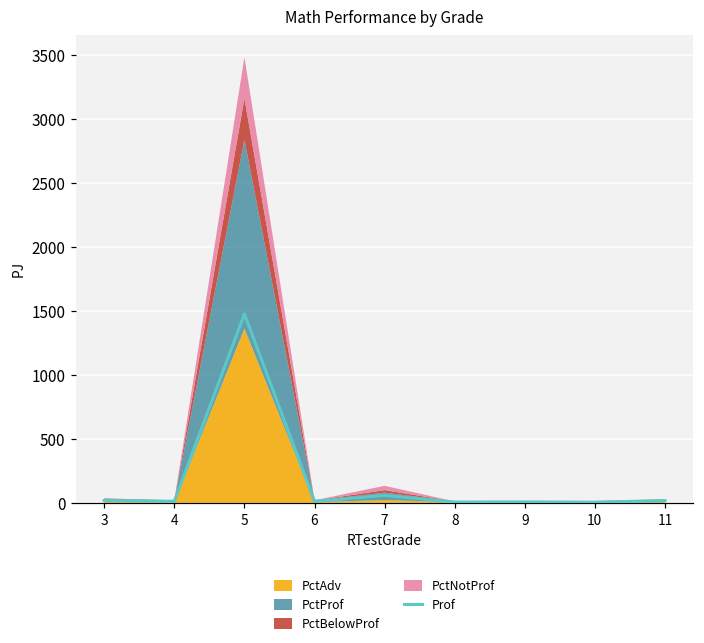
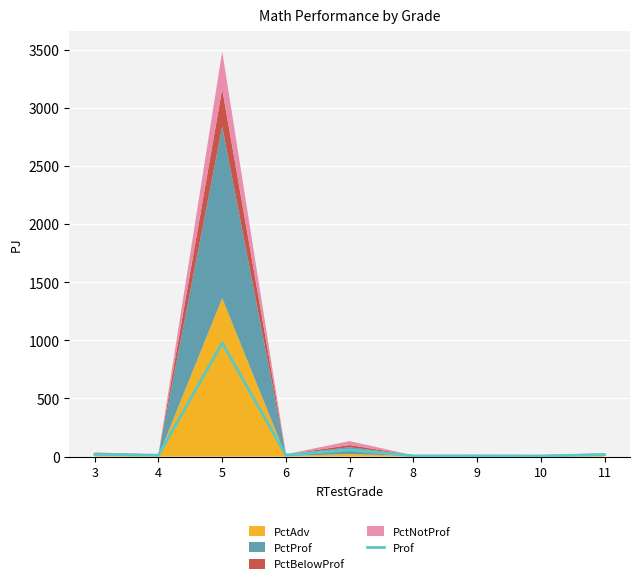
  {
    "Prof": {
-     "5": 1480,
+     "5": 980,
      "7": 60
    },
    "PctAdv": {
      "5": 1360,
      "7": 20
    },
    "PctProf": {
      "5": 1480
    },
    "PctBelowProf": {
      "5": 320
    },
    "PctNotProf": {
      "5": 320,
      "7": 30
    }
  }
